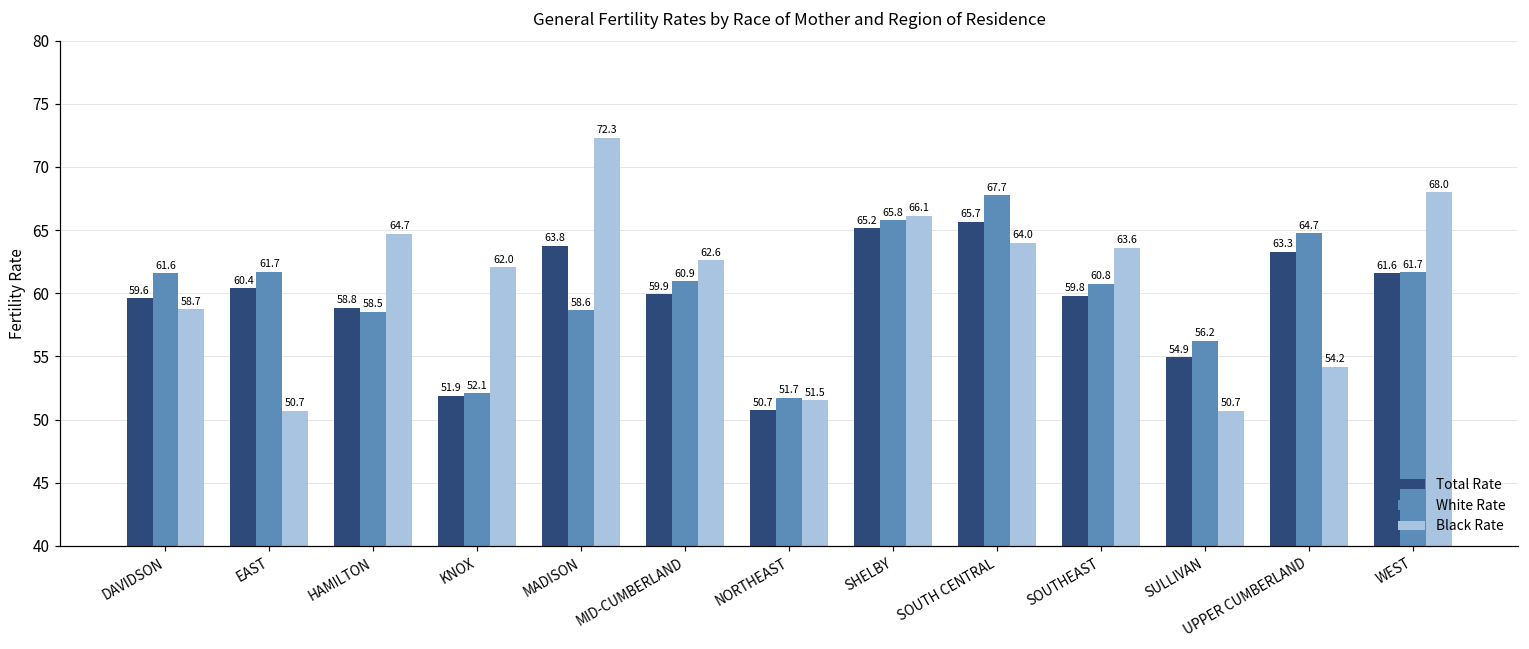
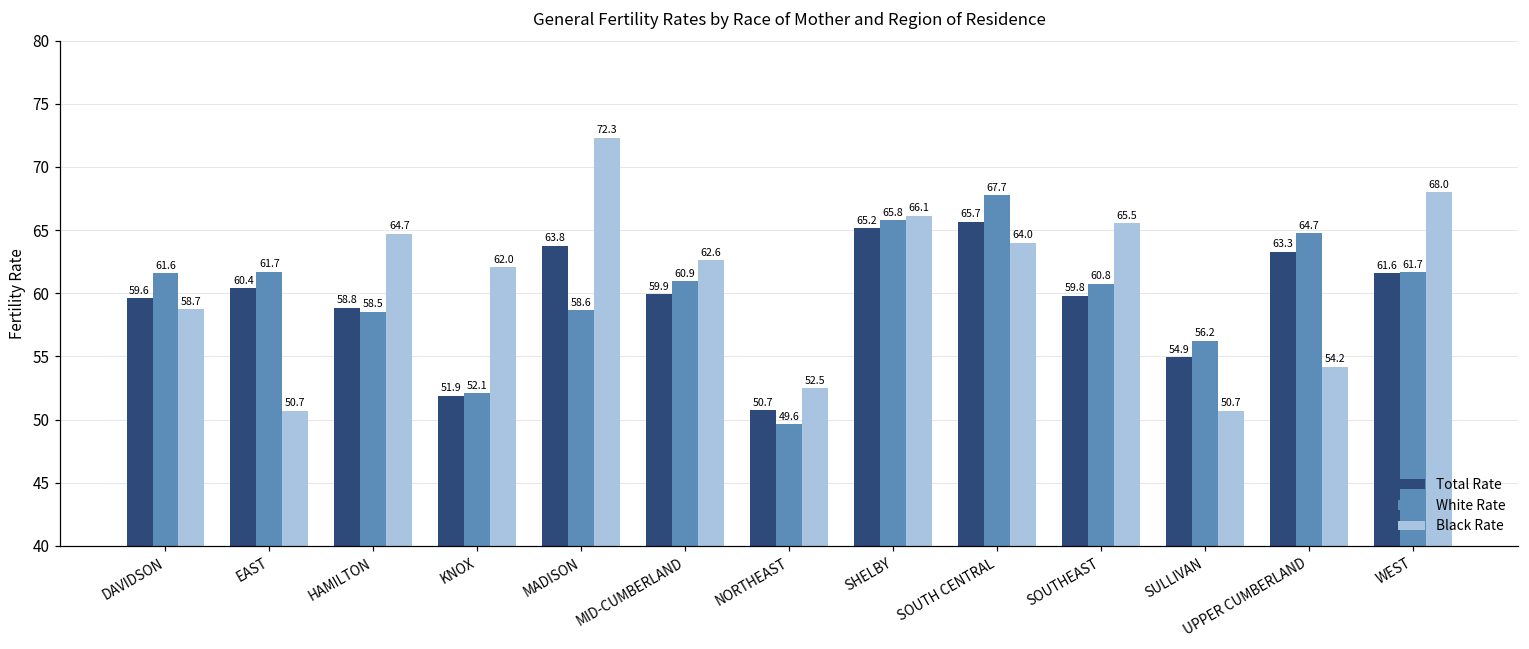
  {
    "Total Rate": {
      "DAVIDSON": 59.6,
      "EAST": 60.4,
      "HAMILTON": 58.8,
      "KNOX": 51.9,
      "MADISON": 63.8,
      "MID-CUMBERLAND": 59.9,
      "NORTHEAST": 50.7,
      "SHELBY": 65.2,
      "SOUTH CENTRAL": 65.7,
      "SOUTHEAST": 59.8,
      "SULLIVAN": 54.9,
      "UPPER CUMBERLAND": 63.3,
      "WEST": 61.6
    },
    "White Rate": {
      "DAVIDSON": 61.6,
      "EAST": 61.7,
      "HAMILTON": 58.5,
      "KNOX": 52.1,
      "MADISON": 58.6,
      "MID-CUMBERLAND": 60.9,
-     "NORTHEAST": 51.7,
+     "NORTHEAST": 49.6,
      "SHELBY": 65.8,
      "SOUTH CENTRAL": 67.7,
      "SOUTHEAST": 60.8,
      "SULLIVAN": 56.2,
      "UPPER CUMBERLAND": 64.7,
      "WEST": 61.7
    },
    "Black Rate": {
      "DAVIDSON": 58.7,
      "EAST": 50.7,
      "HAMILTON": 64.7,
      "KNOX": 62.0,
      "MADISON": 72.3,
      "MID-CUMBERLAND": 62.6,
-     "NORTHEAST": 51.5,
+     "NORTHEAST": 52.5,
      "SHELBY": 66.1,
      "SOUTH CENTRAL": 64.0,
-     "SOUTHEAST": 63.6,
+     "SOUTHEAST": 65.5,
      "SULLIVAN": 50.7,
      "UPPER CUMBERLAND": 54.2,
      "WEST": 68.0
    }
  }
